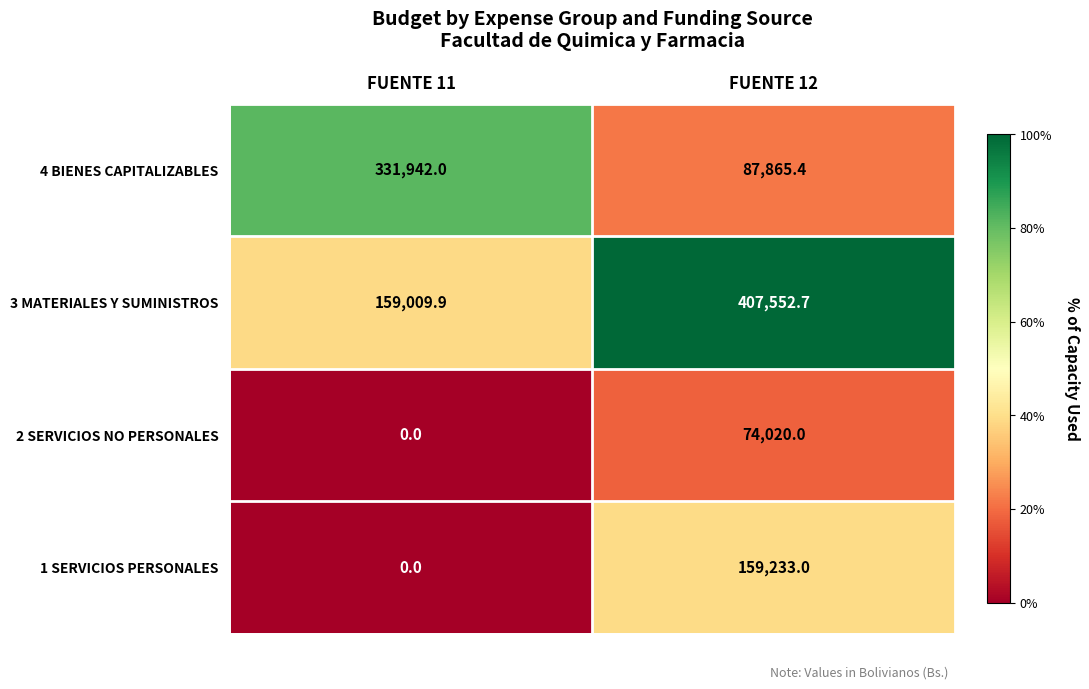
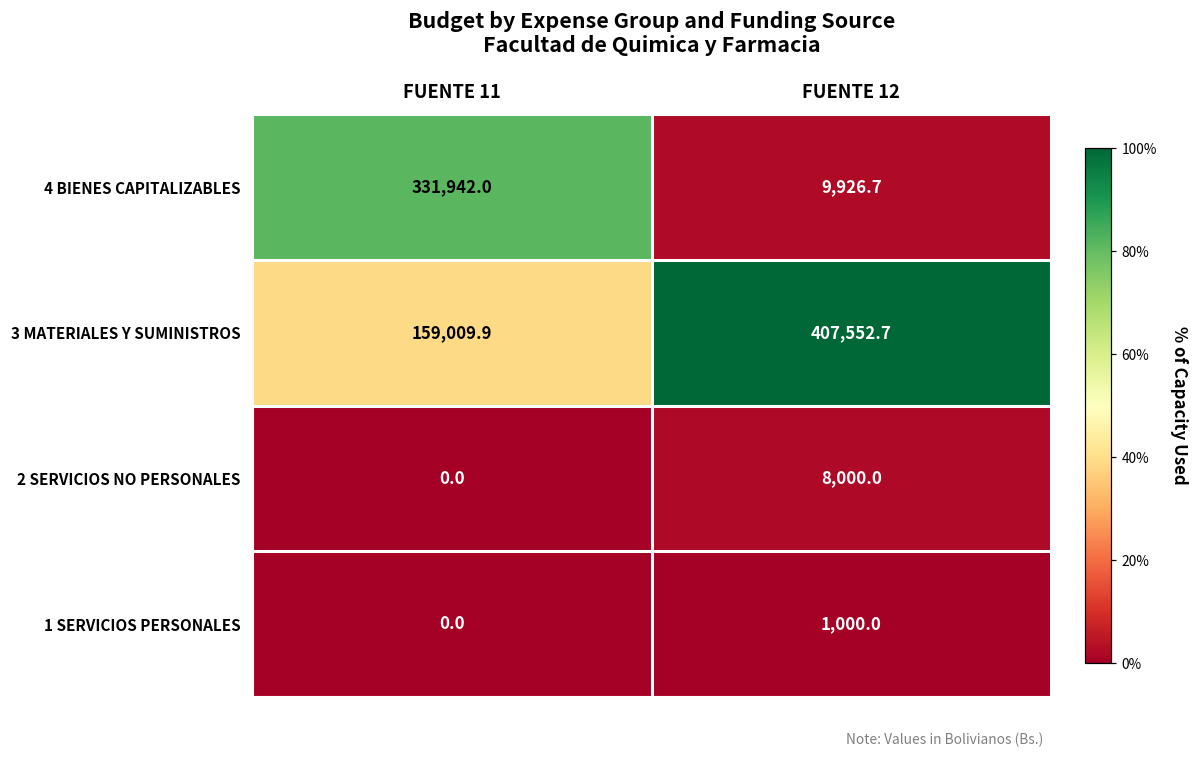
  {
    "4 BIENES CAPITALIZABLES": {
      "FUENTE 11": "331,942.0",
-     "FUENTE 12": "87,865.4"
+     "FUENTE 12": "9,926.7"
    },
    "3 MATERIALES Y SUMINISTROS": {
      "FUENTE 11": "159,009.9",
      "FUENTE 12": "407,552.7"
    },
    "2 SERVICIOS NO PERSONALES": {
      "FUENTE 11": "0.0",
-     "FUENTE 12": "74,020.0"
+     "FUENTE 12": "8,000.0"
    },
    "1 SERVICIOS PERSONALES": {
      "FUENTE 11": "0.0",
-     "FUENTE 12": "159,233.0"
+     "FUENTE 12": "1,000.0"
    }
  }
